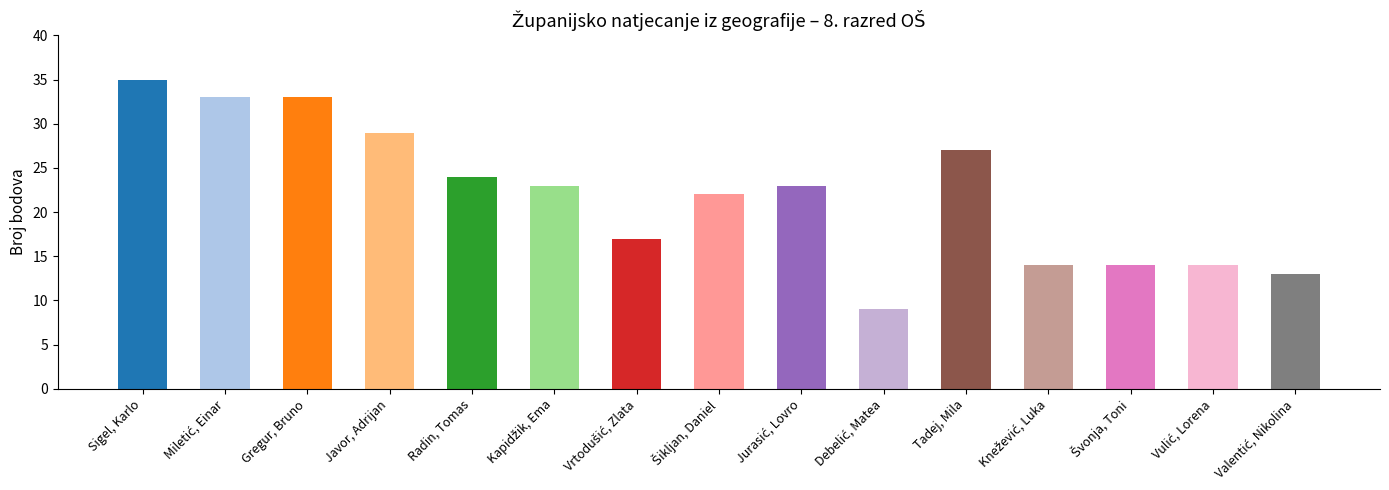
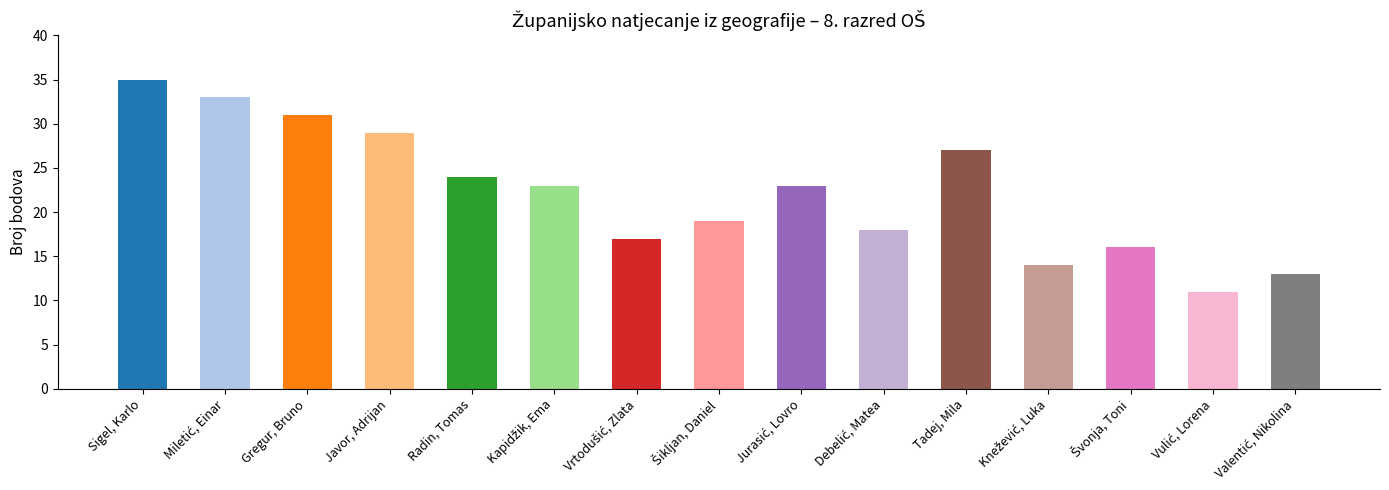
  {
    "Sigel, Karlo": 35,
    "Miletić, Einar": 33,
-   "Gregur, Bruno": 33,
+   "Gregur, Bruno": 31,
    "Javor, Adrijan": 29,
    "Radin, Tomas": 24,
    "Kapidžik, Ema": 23,
    "Vrtodušić, Zlata": 17,
-   "Šikljan, Daniel": 22,
+   "Šikljan, Daniel": 19,
    "Jurasić, Lovro": 23,
-   "Debelić, Matea": 9,
+   "Debelić, Matea": 18,
    "Tadej, Mila": 27,
    "Knežević, Luka": 14,
-   "Švonja, Toni": 14,
-   "Vulić, Lorena": 14,
+   "Švonja, Toni": 16,
+   "Vulić, Lorena": 11,
    "Valentić, Nikolina": 13
  }
